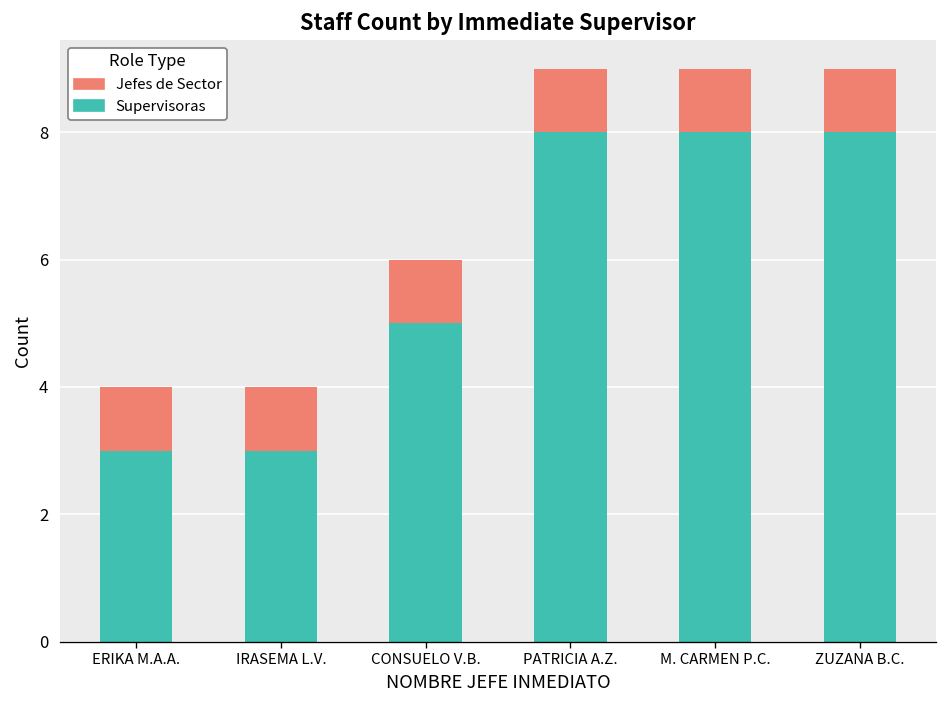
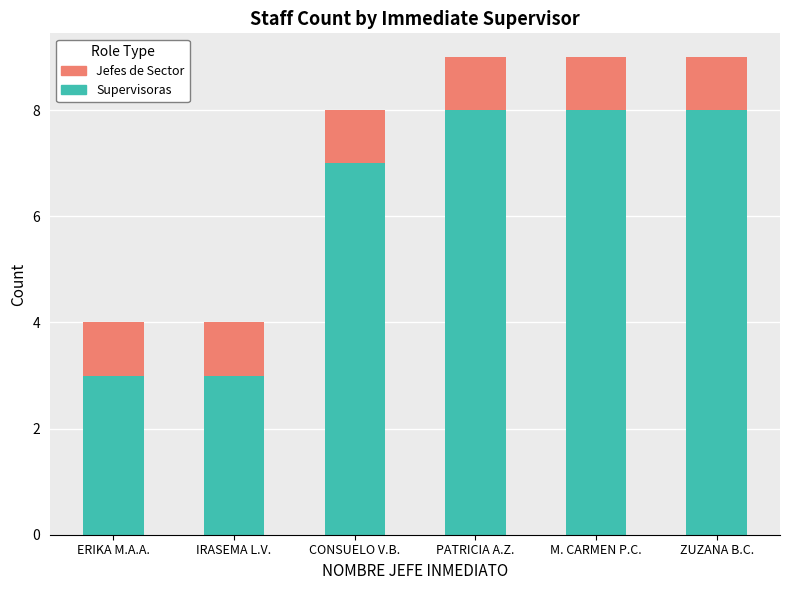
  {
    "Supervisoras": {
      "ERIKA M.A.A.": 3,
      "IRASEMA L.V.": 3,
-     "CONSUELO V.B.": 5,
+     "CONSUELO V.B.": 7,
      "PATRICIA A.Z.": 8,
      "M. CARMEN P.C.": 8,
      "ZUZANA B.C.": 8
    },
    "Jefes de Sector": {
      "ERIKA M.A.A.": 1,
      "IRASEMA L.V.": 1,
      "CONSUELO V.B.": 1,
      "PATRICIA A.Z.": 1,
      "M. CARMEN P.C.": 1,
      "ZUZANA B.C.": 1
    }
  }
